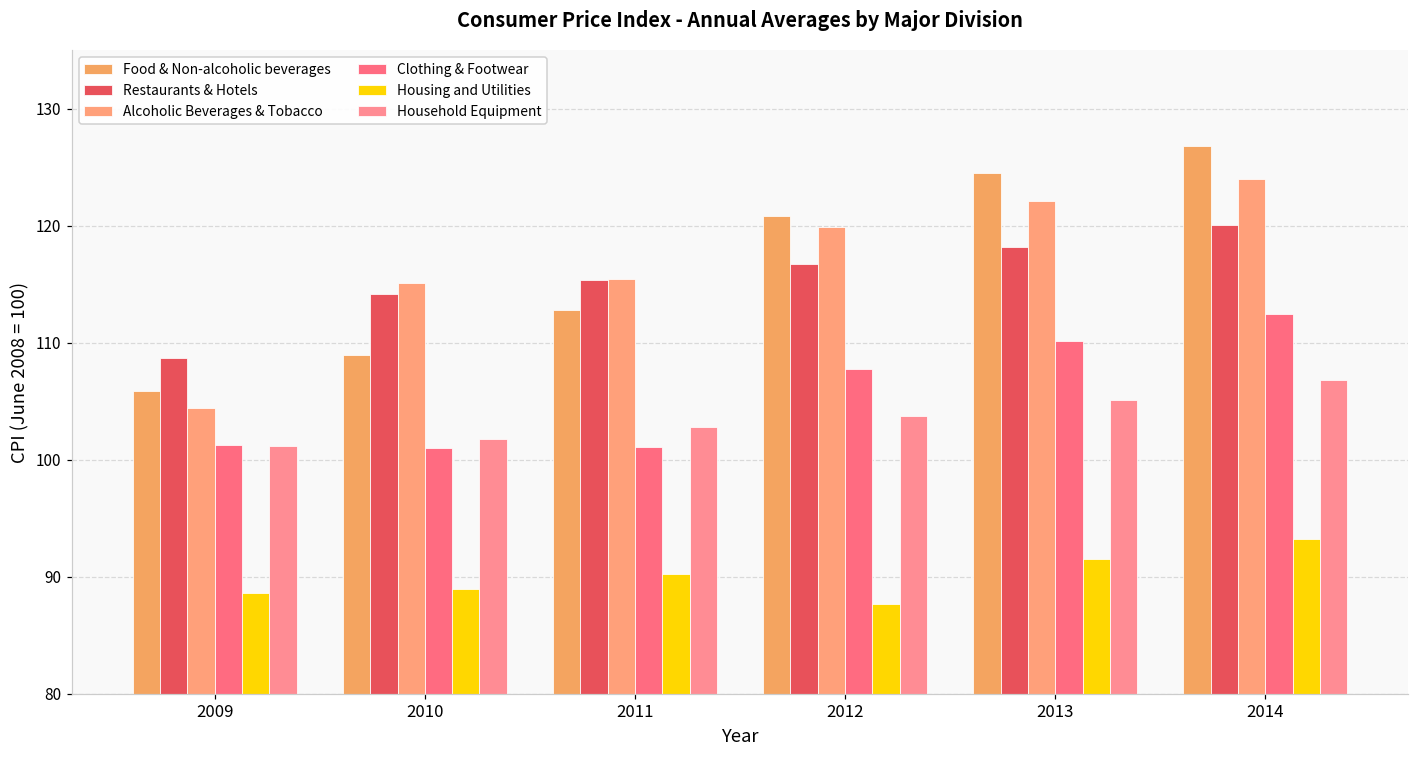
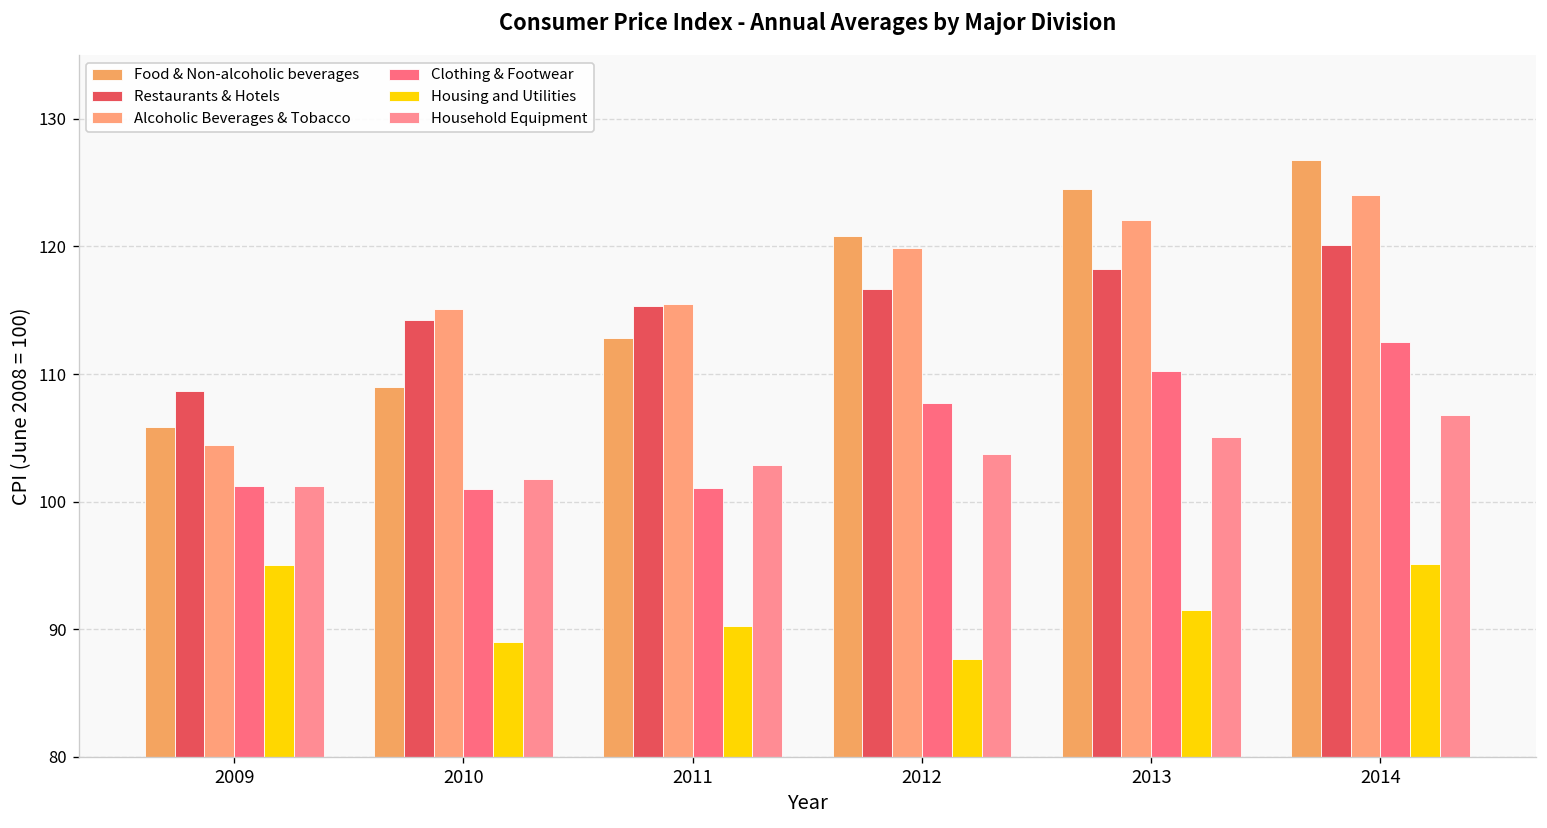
  {
    "Housing and Utilities": {
-     "2009": 88.6,
+     "2009": 95.0,
      "2010": 89.0,
      "2011": 90.3,
      "2012": 87.7,
      "2013": 91.5,
-     "2014": 93.2
+     "2014": 95.1
    }
  }
